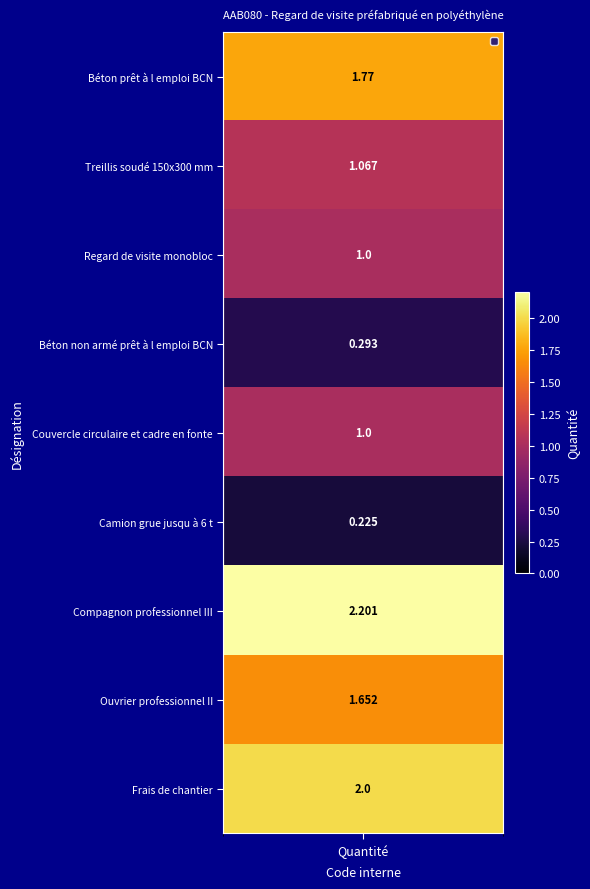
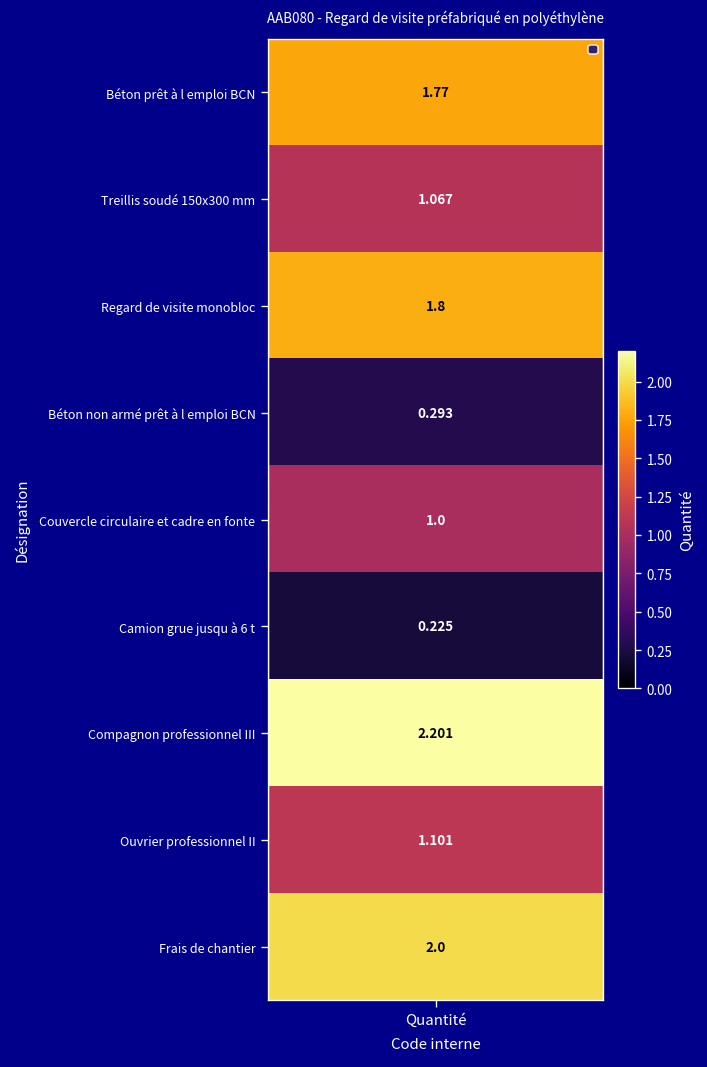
  {
    "Béton prêt à l emploi BCN": {
      "Quantité": 1.77
    },
    "Treillis soudé 150x300 mm": {
      "Quantité": 1.067
    },
    "Regard de visite monobloc": {
-     "Quantité": 1.0
+     "Quantité": 1.8
    },
    "Béton non armé prêt à l emploi BCN": {
      "Quantité": 0.293
    },
    "Couvercle circulaire et cadre en fonte": {
      "Quantité": 1.0
    },
    "Camion grue jusqu à 6 t": {
      "Quantité": 0.225
    },
    "Compagnon professionnel III": {
      "Quantité": 2.201
    },
    "Ouvrier professionnel II": {
-     "Quantité": 1.652
+     "Quantité": 1.101
    },
    "Frais de chantier": {
      "Quantité": 2.0
    }
  }
